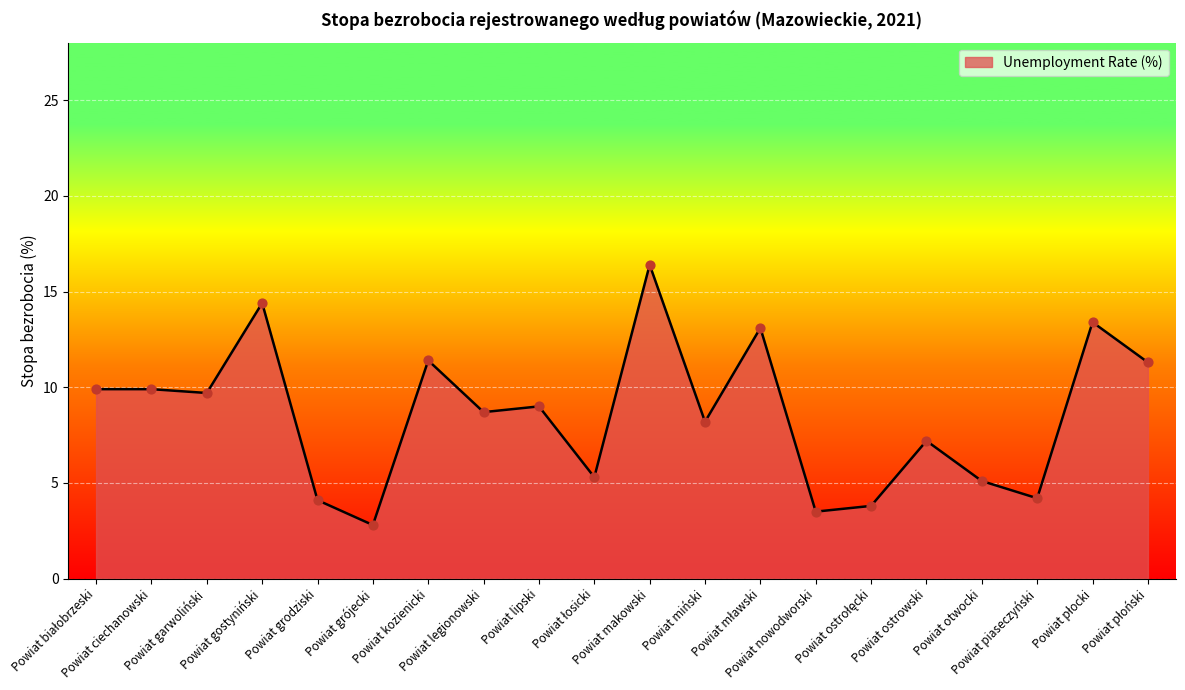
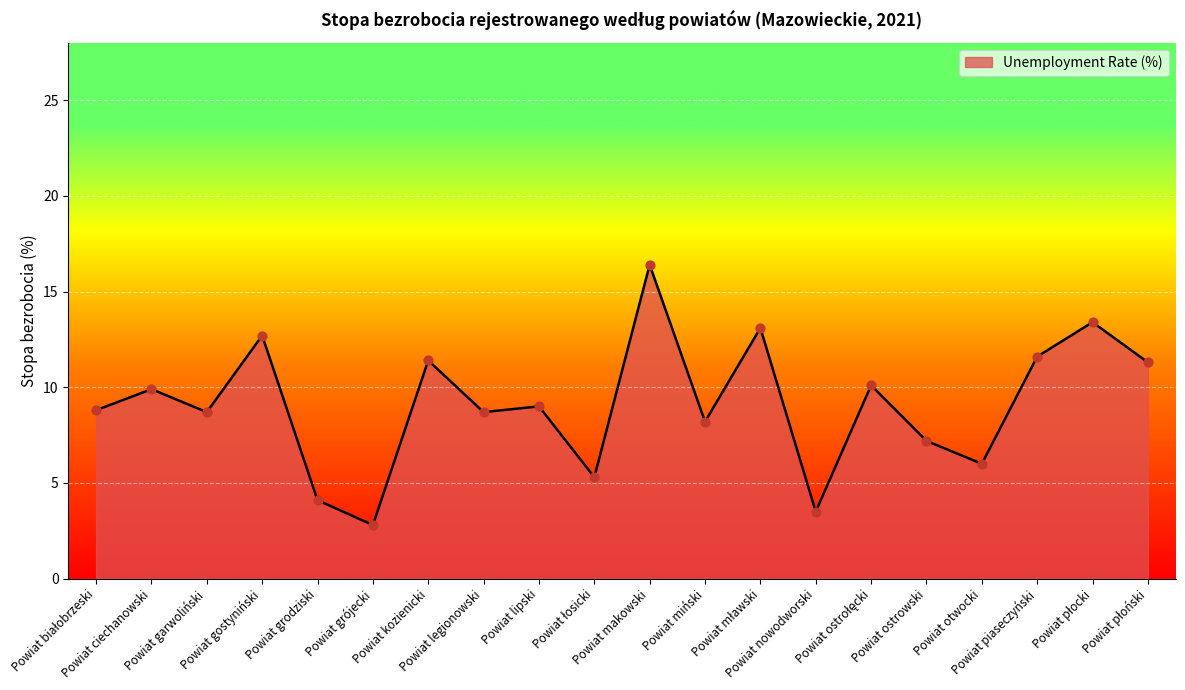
  {
-   "Powiat białobrzeski": 9.9,
+   "Powiat białobrzeski": 8.8,
    "Powiat ciechanowski": 9.9,
-   "Powiat garwoliński": 9.7,
-   "Powiat gostyniński": 14.4,
+   "Powiat garwoliński": 8.7,
+   "Powiat gostyniński": 12.7,
    "Powiat grodziski": 4.1,
    "Powiat grójecki": 2.8,
    "Powiat kozienicki": 11.4,
    "Powiat legionowski": 8.7,
    "Powiat lipski": 9.0,
    "Powiat łosicki": 5.3,
    "Powiat makowski": 16.4,
    "Powiat miński": 8.2,
    "Powiat mławski": 13.1,
    "Powiat nowodworski": 3.5,
-   "Powiat ostrołęcki": 3.8,
+   "Powiat ostrołęcki": 10.1,
    "Powiat ostrowski": 7.2,
-   "Powiat otwocki": 5.1,
-   "Powiat piaseczyński": 4.2,
+   "Powiat otwocki": 6.0,
+   "Powiat piaseczyński": 11.6,
    "Powiat płocki": 13.4,
    "Powiat płoński": 11.3
  }
